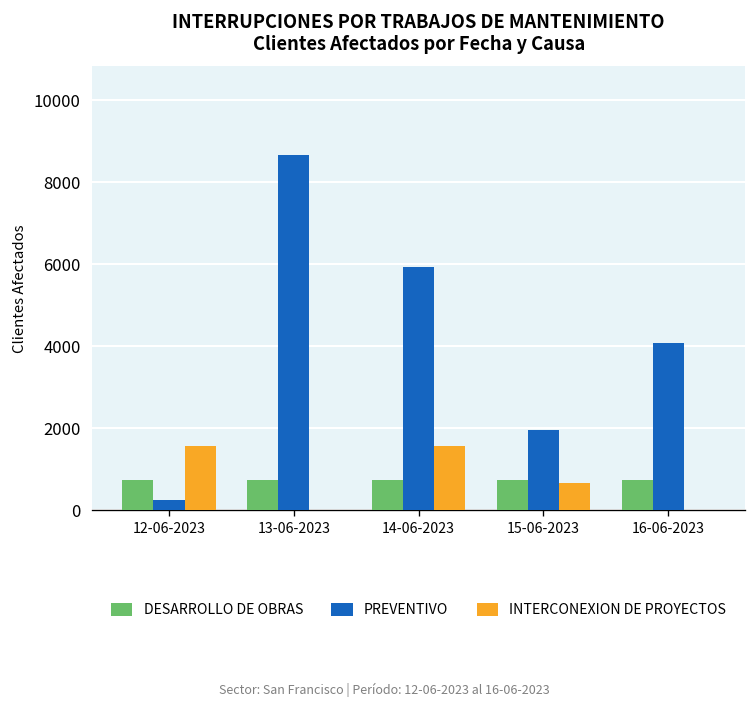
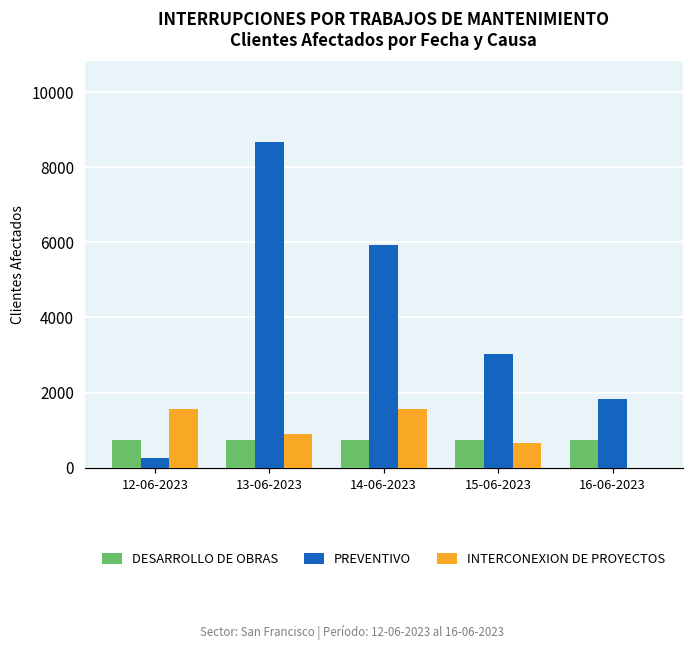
  {
    "DESARROLLO DE OBRAS": {
      "12-06-2023": 700,
      "13-06-2023": 700,
      "14-06-2023": 700,
      "15-06-2023": 700,
      "16-06-2023": 700
    },
    "PREVENTIVO": {
      "12-06-2023": 300,
      "13-06-2023": 8700,
      "14-06-2023": 5900,
-     "15-06-2023": 2000,
-     "16-06-2023": 4100
+     "15-06-2023": 3000,
+     "16-06-2023": 1800
    },
    "INTERCONEXION DE PROYECTOS": {
      "12-06-2023": 1600,
-     "13-06-2023": 0,
+     "13-06-2023": 900,
      "14-06-2023": 1600,
      "15-06-2023": 700,
      "16-06-2023": 0
    }
  }
